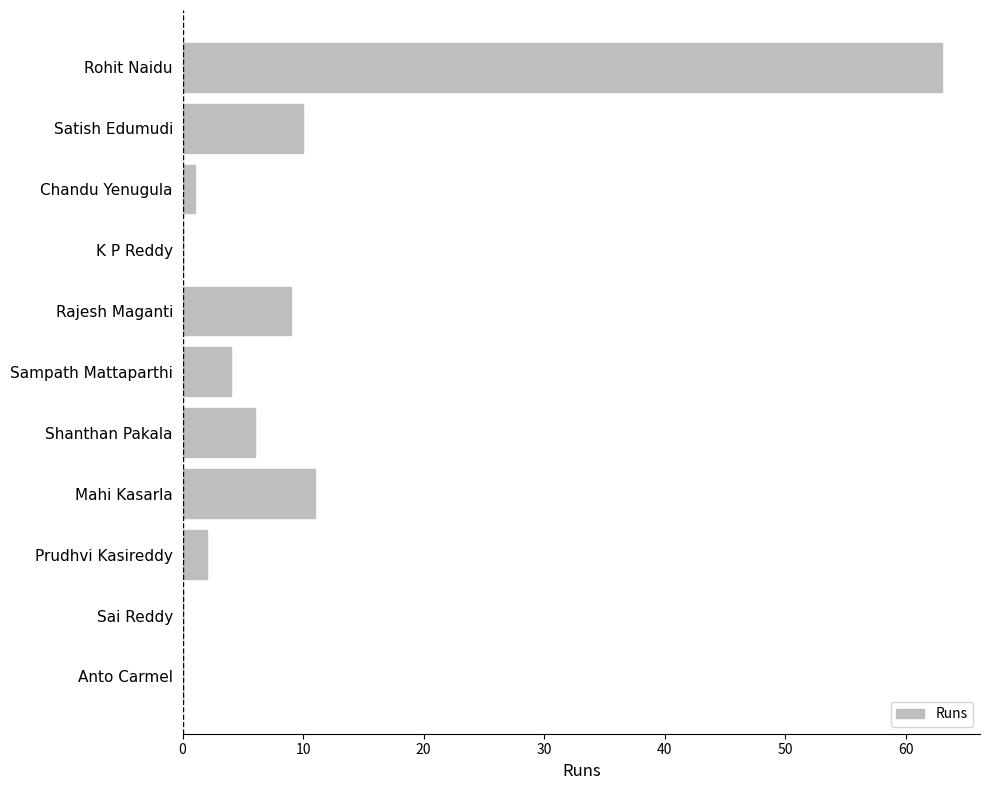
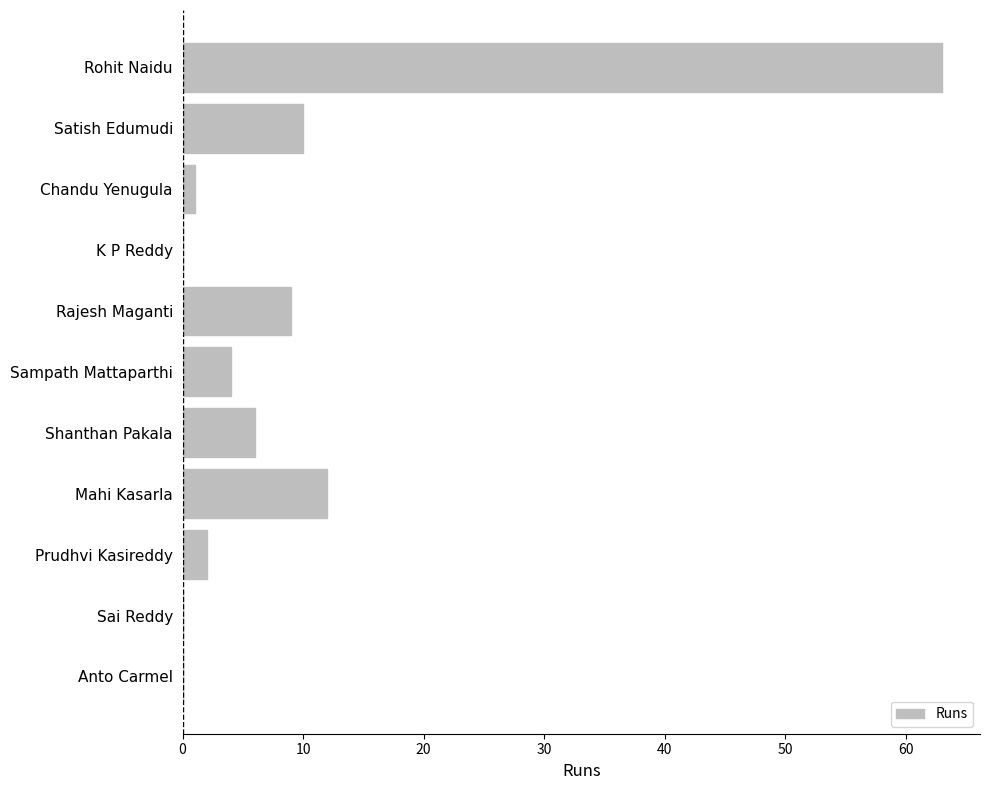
  {
    "Rohit Naidu": 63,
    "Satish Edumudi": 10,
    "Chandu Yenugula": 1,
    "K P Reddy": 0,
    "Rajesh Maganti": 9,
    "Sampath Mattaparthi": 4,
    "Shanthan Pakala": 6,
-   "Mahi Kasarla": 11,
+   "Mahi Kasarla": 12,
    "Prudhvi Kasireddy": 2,
    "Sai Reddy": 0,
    "Anto Carmel": 0
  }
